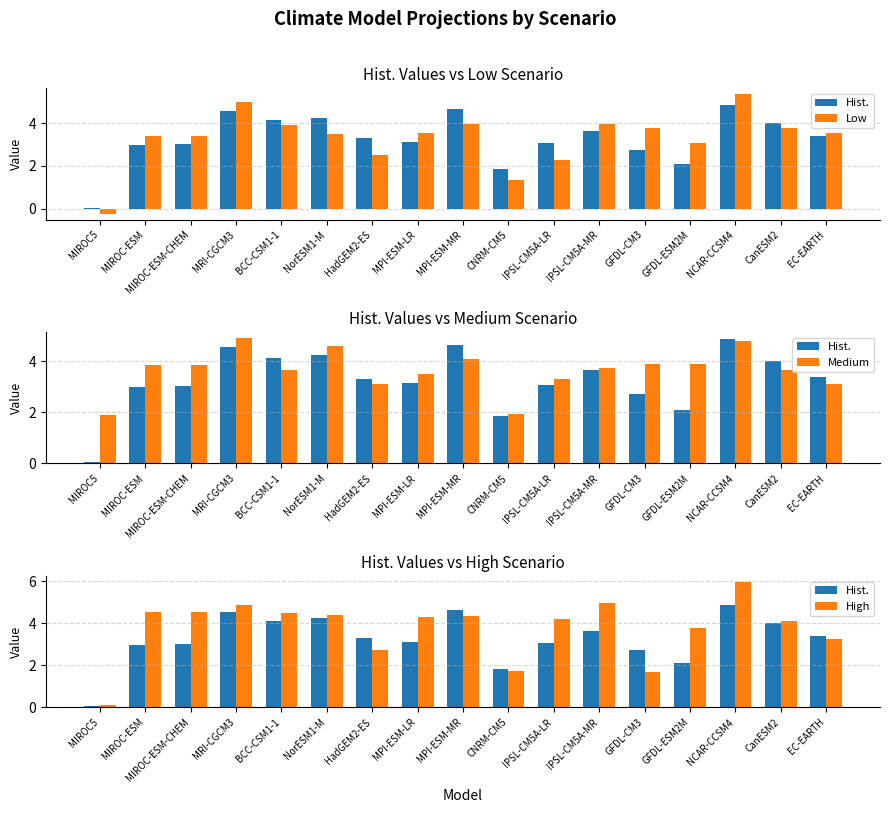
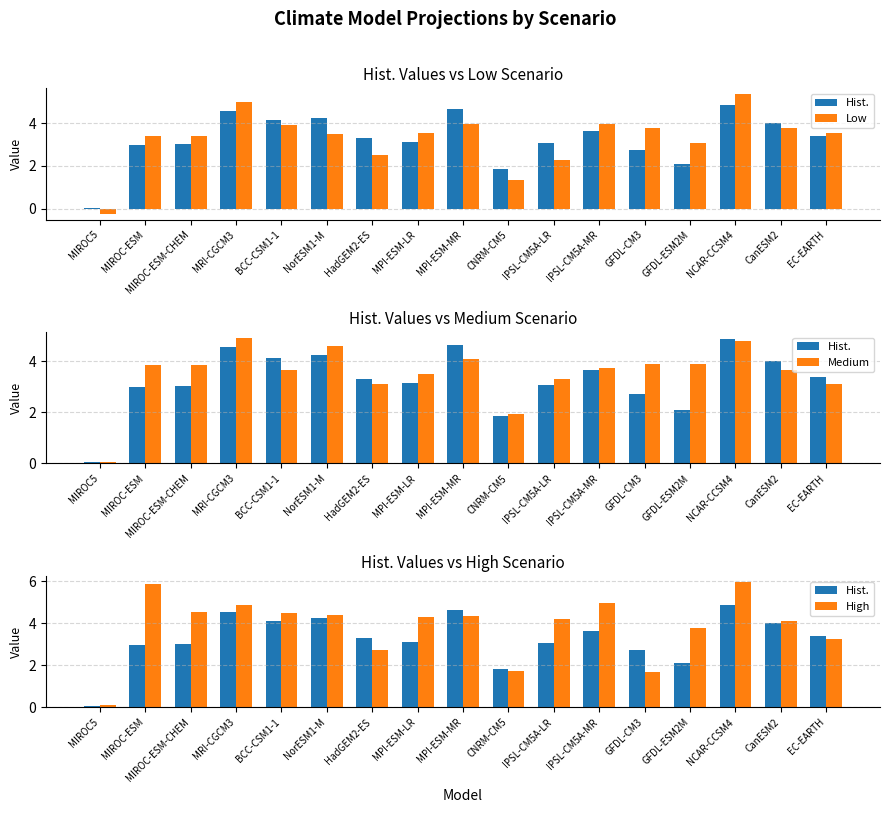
  {
    "Hist. Values vs Low Scenario": {
      "Hist.": {
        "MIROC-ESM": 3.0,
        "MIROC-ESM-CHEM": 3.0,
        "MRI-CGCM3": 4.6,
        "BCC-CSM1-1": 4.1,
        "NorESM1-M": 4.2,
        "HadGEM2-ES": 3.3,
        "MPI-ESM-LR": 3.1,
        "MPI-ESM-MR": 4.7,
        "CNRM-CM5": 1.8,
        "IPSL-CM5A-LR": 3.1,
        "IPSL-CM5A-MR": 3.6,
        "GFDL-CM3": 2.7,
        "GFDL-ESM2M": 2.1,
        "NCAR-CCSM4": 4.9,
        "CanESM2": 4.0,
        "EC-EARTH": 3.4
      },
      "Low": {
        "MIROC5": -0.2,
        "MIROC-ESM": 3.4,
        "MIROC-ESM-CHEM": 3.4,
        "MRI-CGCM3": 5.0,
        "BCC-CSM1-1": 3.9,
        "NorESM1-M": 3.5,
        "HadGEM2-ES": 2.5,
        "MPI-ESM-LR": 3.6,
        "MPI-ESM-MR": 4.0,
        "CNRM-CM5": 1.4,
        "IPSL-CM5A-LR": 2.3,
        "IPSL-CM5A-MR": 4.0,
        "GFDL-CM3": 3.8,
        "GFDL-ESM2M": 3.1,
        "NCAR-CCSM4": 5.4,
        "CanESM2": 3.8,
        "EC-EARTH": 3.5
      }
    },
    "Hist. Values vs Medium Scenario": {
      "Hist.": {
        "MIROC-ESM": 3.0,
        "MIROC-ESM-CHEM": 3.0,
        "MRI-CGCM3": 4.6,
        "BCC-CSM1-1": 4.1,
        "NorESM1-M": 4.2,
        "HadGEM2-ES": 3.3,
        "MPI-ESM-LR": 3.1,
        "MPI-ESM-MR": 4.7,
        "CNRM-CM5": 1.8,
        "IPSL-CM5A-LR": 3.1,
        "IPSL-CM5A-MR": 3.6,
        "GFDL-CM3": 2.7,
        "GFDL-ESM2M": 2.1,
        "NCAR-CCSM4": 4.9,
        "CanESM2": 4.0,
        "EC-EARTH": 3.4
      },
      "Medium": {
-       "MIROC5": 1.9,
+       "MIROC5": 0.1,
        "MIROC-ESM": 3.9,
        "MIROC-ESM-CHEM": 3.9,
        "MRI-CGCM3": 4.9,
        "BCC-CSM1-1": 3.7,
        "NorESM1-M": 4.6,
        "HadGEM2-ES": 3.1,
        "MPI-ESM-LR": 3.5,
        "MPI-ESM-MR": 4.1,
        "CNRM-CM5": 2.0,
        "IPSL-CM5A-LR": 3.3,
        "IPSL-CM5A-MR": 3.7,
        "GFDL-CM3": 3.9,
        "GFDL-ESM2M": 3.9,
        "NCAR-CCSM4": 4.8,
        "CanESM2": 3.7,
        "EC-EARTH": 3.1
      }
    },
    "Hist. Values vs High Scenario": {
      "Hist.": {
        "MIROC-ESM": 3.0,
        "MIROC-ESM-CHEM": 3.0,
        "MRI-CGCM3": 4.6,
        "BCC-CSM1-1": 4.1,
        "NorESM1-M": 4.2,
        "HadGEM2-ES": 3.3,
        "MPI-ESM-LR": 3.1,
        "MPI-ESM-MR": 4.7,
        "CNRM-CM5": 1.8,
        "IPSL-CM5A-LR": 3.1,
        "IPSL-CM5A-MR": 3.6,
        "GFDL-CM3": 2.7,
        "GFDL-ESM2M": 2.1,
        "NCAR-CCSM4": 4.9,
        "CanESM2": 4.0,
        "EC-EARTH": 3.4
      },
      "High": {
-       "MIROC-ESM": 4.6,
+       "MIROC-ESM": 5.9,
        "MIROC-ESM-CHEM": 4.5,
        "MRI-CGCM3": 4.9,
        "BCC-CSM1-1": 4.5,
        "NorESM1-M": 4.4,
        "HadGEM2-ES": 2.7,
        "MPI-ESM-LR": 4.3,
        "MPI-ESM-MR": 4.4,
        "CNRM-CM5": 1.7,
        "IPSL-CM5A-LR": 4.2,
        "IPSL-CM5A-MR": 5.0,
        "GFDL-CM3": 1.7,
        "GFDL-ESM2M": 3.8,
        "NCAR-CCSM4": 6.0,
        "CanESM2": 4.1,
        "EC-EARTH": 3.2
      }
    }
  }
